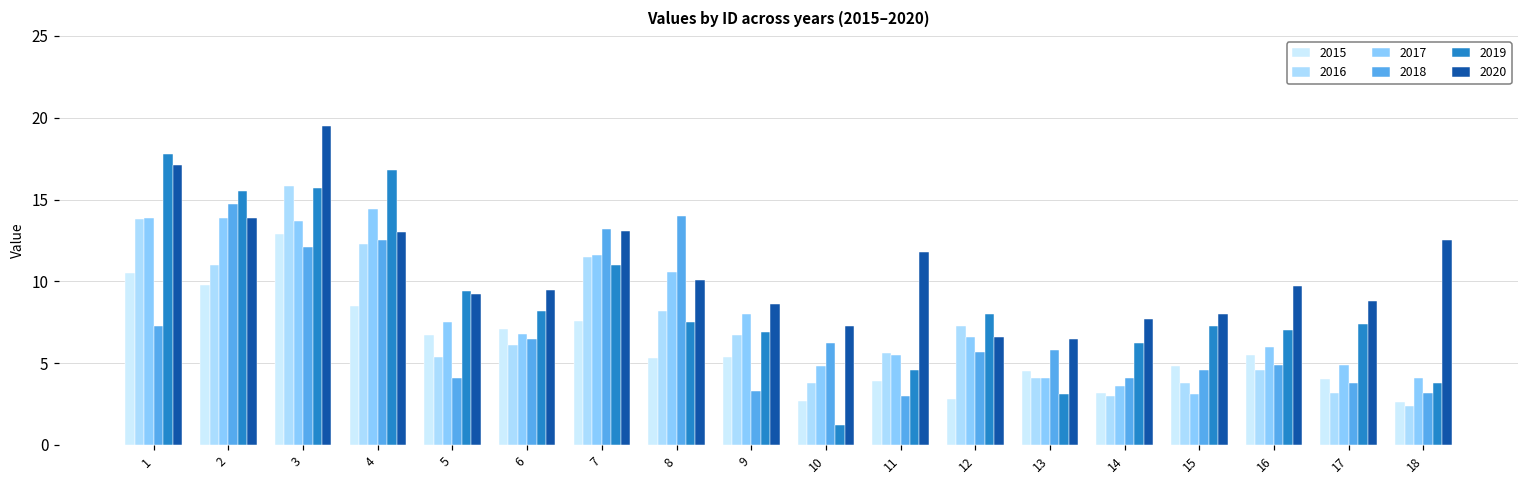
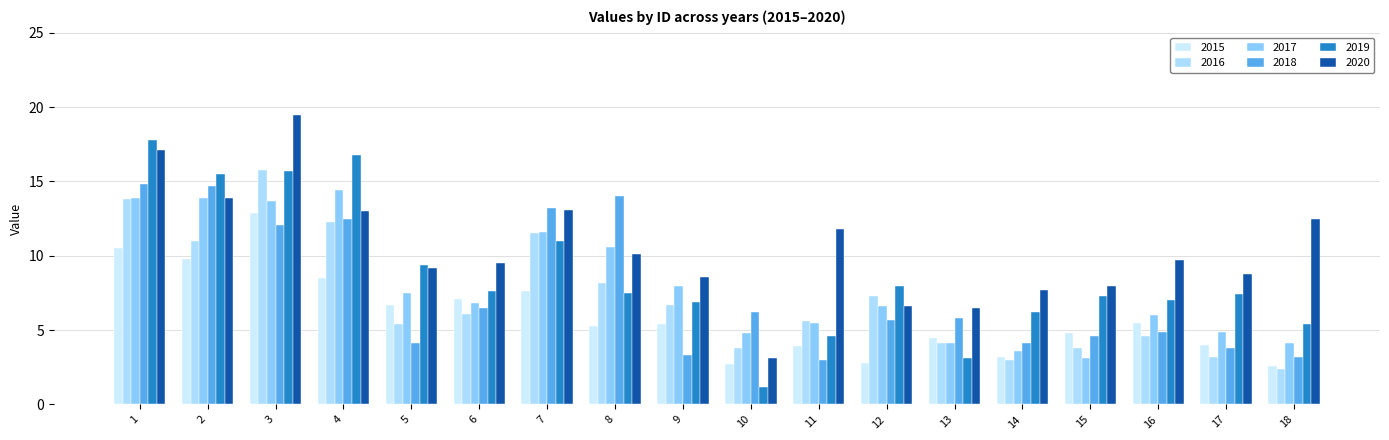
  {
    "2018": {
-     "1": 7.3,
+     "1": 14.8,
      "2": 14.7,
      "3": 12.1,
      "4": 12.5,
      "5": 4.1,
      "6": 6.5,
      "7": 13.2,
      "8": 14.0,
      "9": 3.3,
      "10": 6.2,
      "11": 3.0,
      "12": 5.7,
      "13": 5.8,
      "14": 4.1,
      "15": 4.6,
      "16": 4.9,
      "17": 3.8,
      "18": 3.2
    },
    "2019": {
      "1": 17.8,
      "2": 15.5,
      "3": 15.7,
      "4": 16.8,
      "5": 9.4,
-     "6": 8.2,
+     "6": 7.6,
      "7": 11.0,
      "8": 7.5,
      "9": 6.9,
      "10": 1.2,
      "11": 4.6,
      "12": 8.0,
      "13": 3.1,
      "14": 6.2,
      "15": 7.3,
      "16": 7.0,
      "17": 7.4,
-     "18": 3.8
+     "18": 5.4
    },
    "2020": {
      "1": 17.1,
      "2": 13.9,
      "3": 19.5,
      "4": 13.0,
      "5": 9.2,
      "6": 9.5,
      "7": 13.1,
      "8": 10.1,
      "9": 8.6,
-     "10": 7.3,
+     "10": 3.1,
      "11": 11.8,
      "12": 6.6,
      "13": 6.5,
      "14": 7.7,
      "15": 8.0,
      "16": 9.7,
      "17": 8.8,
      "18": 12.5
    }
  }
